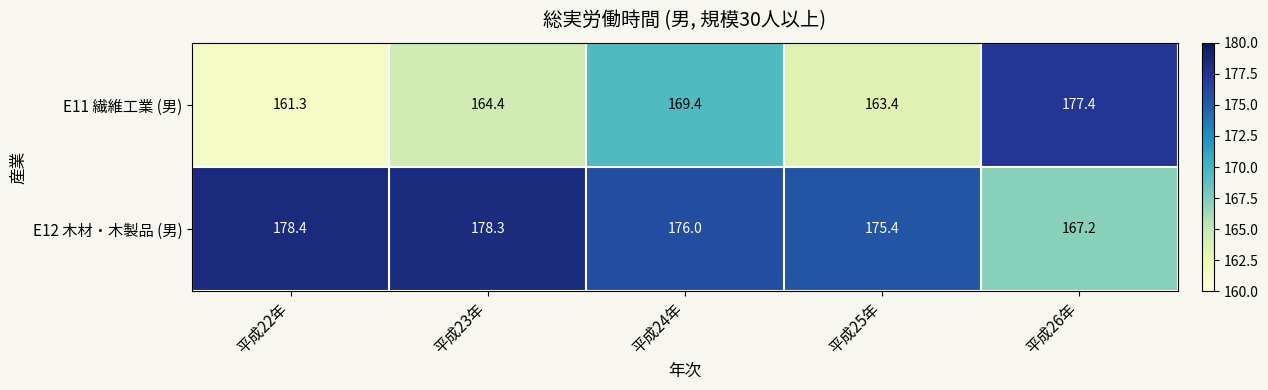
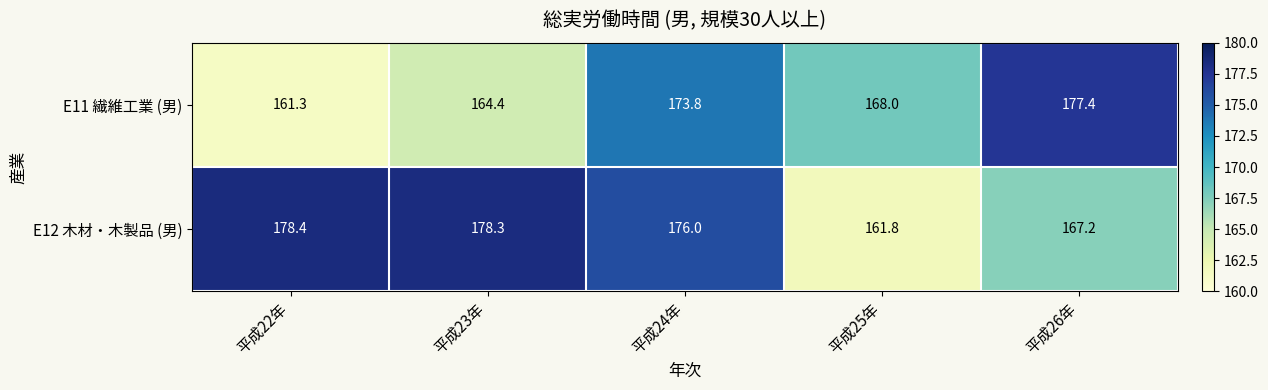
  {
    "E11 繊維工業 (男)": {
      "平成22年": 161.3,
      "平成23年": 164.4,
-     "平成24年": 169.4,
-     "平成25年": 163.4,
+     "平成24年": 173.8,
+     "平成25年": 168.0,
      "平成26年": 177.4
    },
    "E12 木材・木製品 (男)": {
      "平成22年": 178.4,
      "平成23年": 178.3,
      "平成24年": 176.0,
-     "平成25年": 175.4,
+     "平成25年": 161.8,
      "平成26年": 167.2
    }
  }
